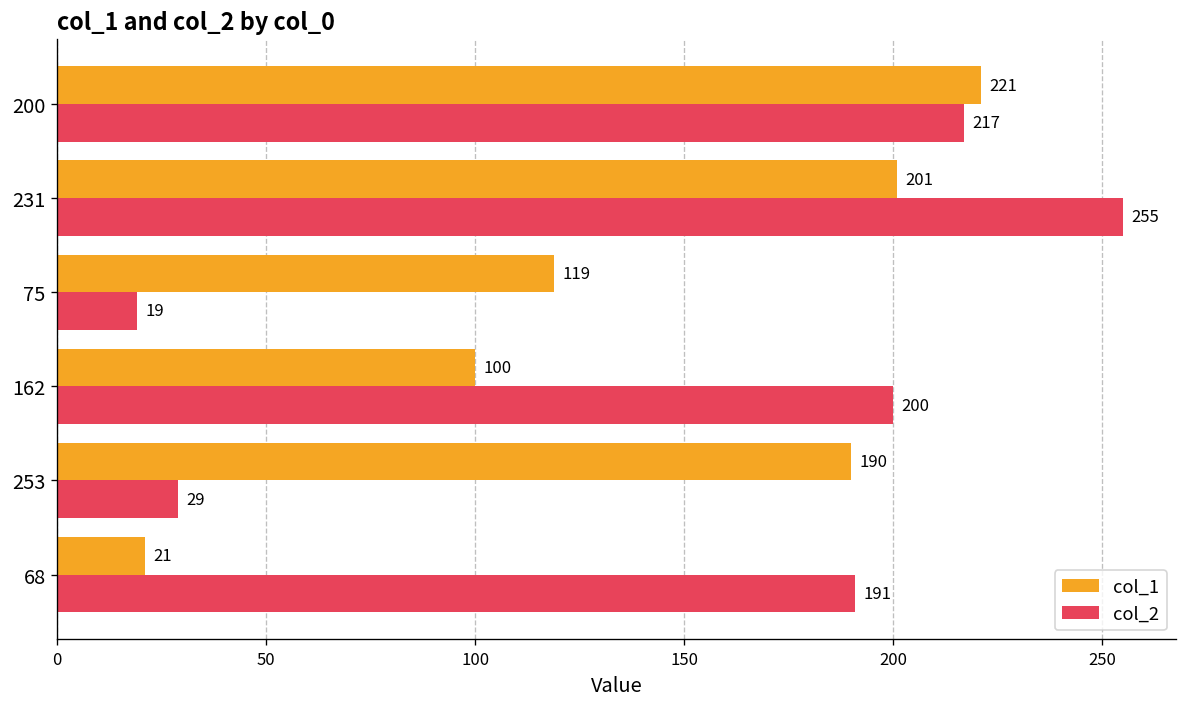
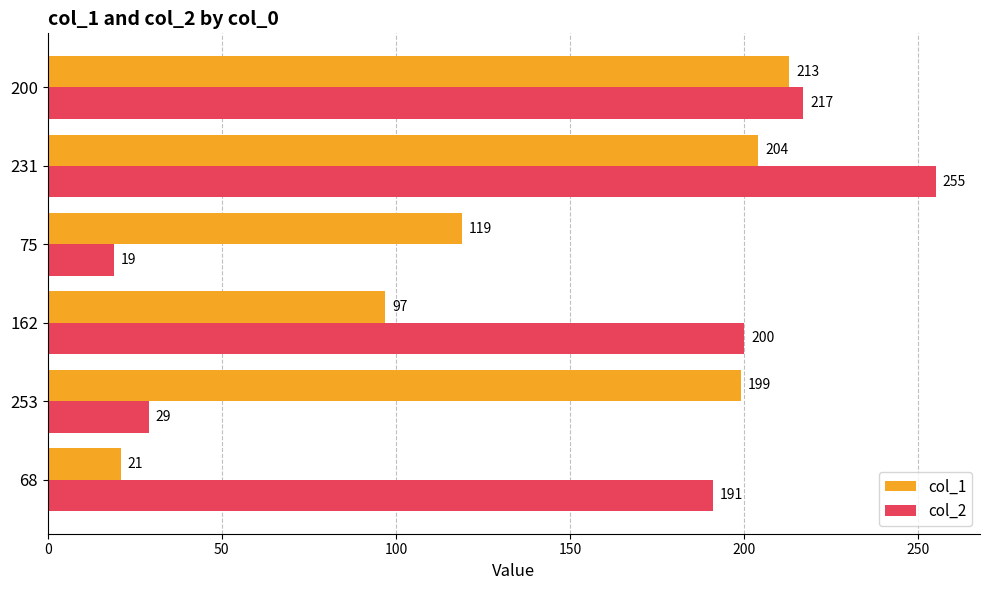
  {
    "col_1": {
-     "200": 221,
-     "231": 201,
+     "200": 213,
+     "231": 204,
      "75": 119,
-     "162": 100,
-     "253": 190,
+     "162": 97,
+     "253": 199,
      "68": 21
    },
    "col_2": {
      "200": 217,
      "231": 255,
      "75": 19,
      "162": 200,
      "253": 29,
      "68": 191
    }
  }
